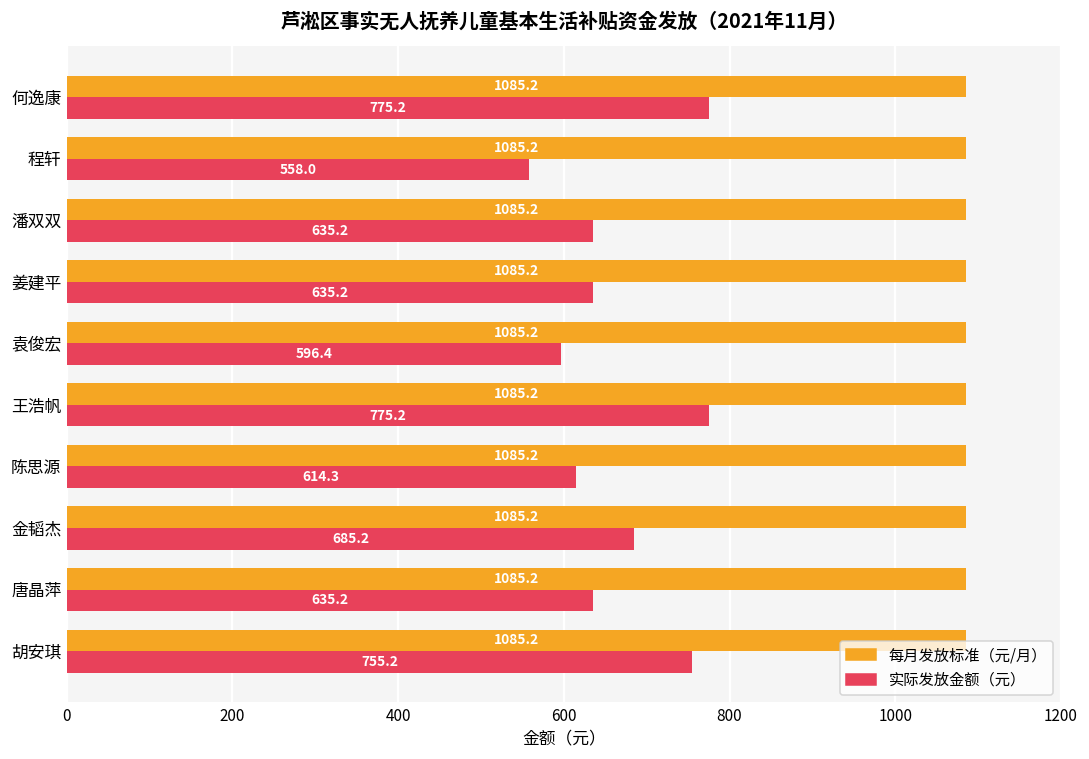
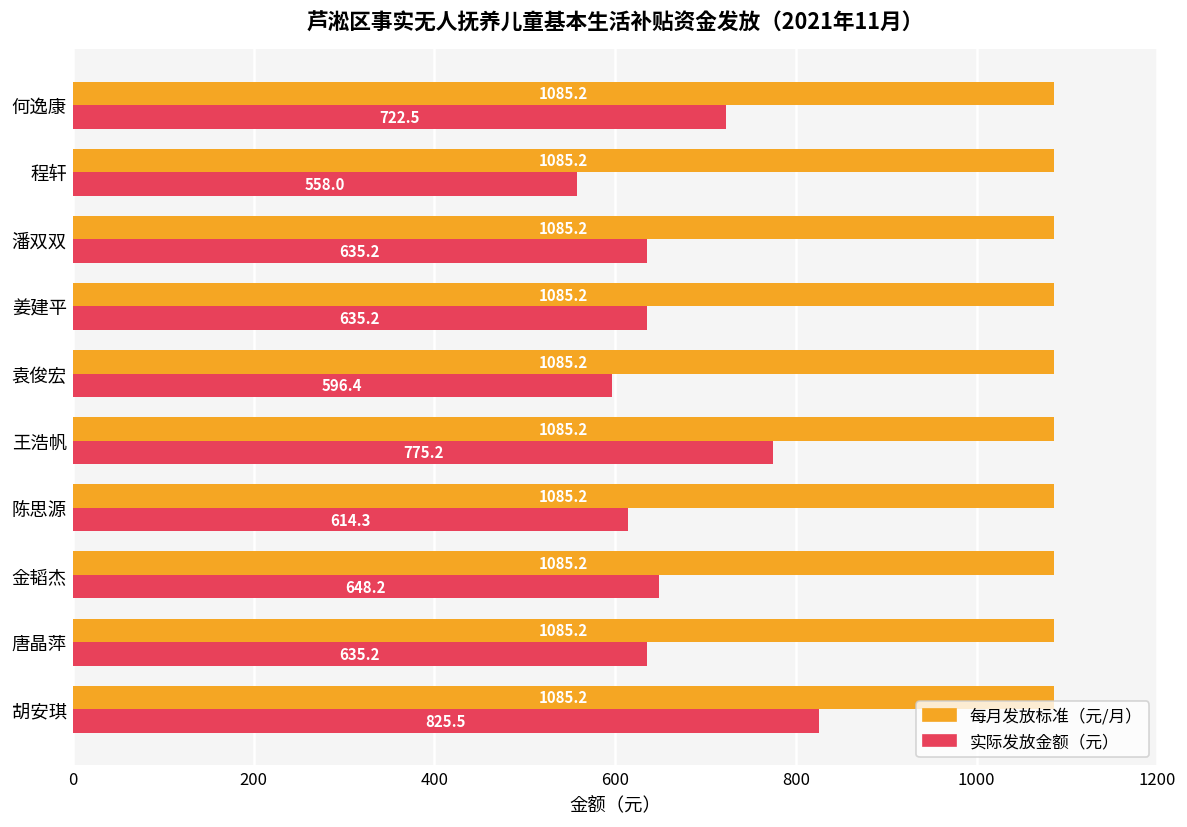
  {
    "每月发放标准（元/月）": {
      "何逸康": 1085.2,
      "程轩": 1085.2,
      "潘双双": 1085.2,
      "姜建平": 1085.2,
      "袁俊宏": 1085.2,
      "王浩帆": 1085.2,
      "陈思源": 1085.2,
      "金韬杰": 1085.2,
      "唐晶萍": 1085.2,
      "胡安琪": 1085.2
    },
    "实际发放金额（元）": {
-     "何逸康": 775.2,
+     "何逸康": 722.5,
      "程轩": 558.0,
      "潘双双": 635.2,
      "姜建平": 635.2,
      "袁俊宏": 596.4,
      "王浩帆": 775.2,
      "陈思源": 614.3,
-     "金韬杰": 685.2,
+     "金韬杰": 648.2,
      "唐晶萍": 635.2,
-     "胡安琪": 755.2
+     "胡安琪": 825.5
    }
  }
